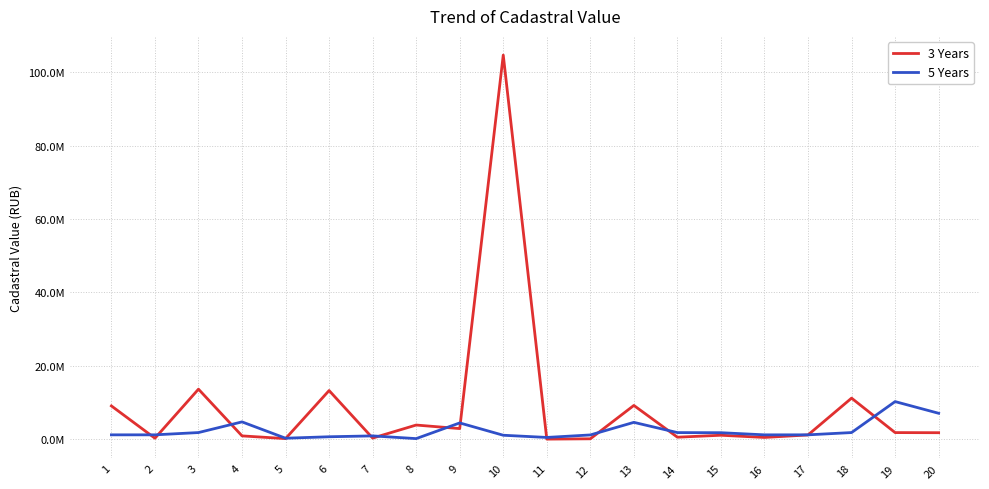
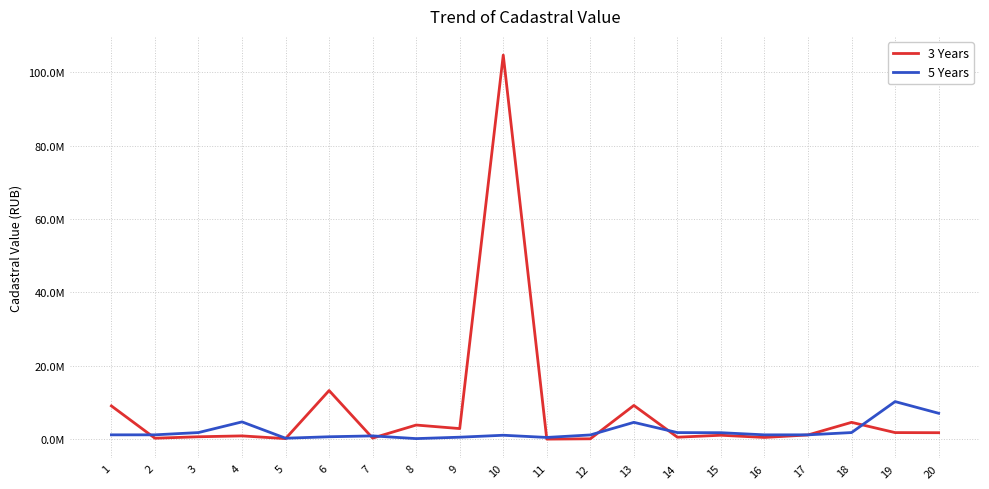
  {
    "3 Years": {
      "1": 9000000,
      "2": 0,
-     "3": 14000000,
+     "3": 1000000,
      "4": 1000000,
      "6": 13000000,
      "8": 4000000,
      "9": 3000000,
      "10": 105000000,
      "12": 0,
      "13": 9000000,
      "14": 1000000,
      "16": 0,
-     "18": 11000000,
+     "18": 5000000,
      "19": 2000000,
      "20": 2000000
    },
    "5 Years": {
      "1": 1000000,
      "2": 1000000,
      "3": 2000000,
      "4": 5000000,
      "6": 1000000,
      "8": 0,
-     "9": 4000000,
+     "9": 1000000,
      "10": 1000000,
      "12": 1000000,
      "13": 5000000,
      "14": 2000000,
      "16": 1000000,
      "18": 2000000,
      "19": 10000000,
      "20": 7000000
    }
  }
